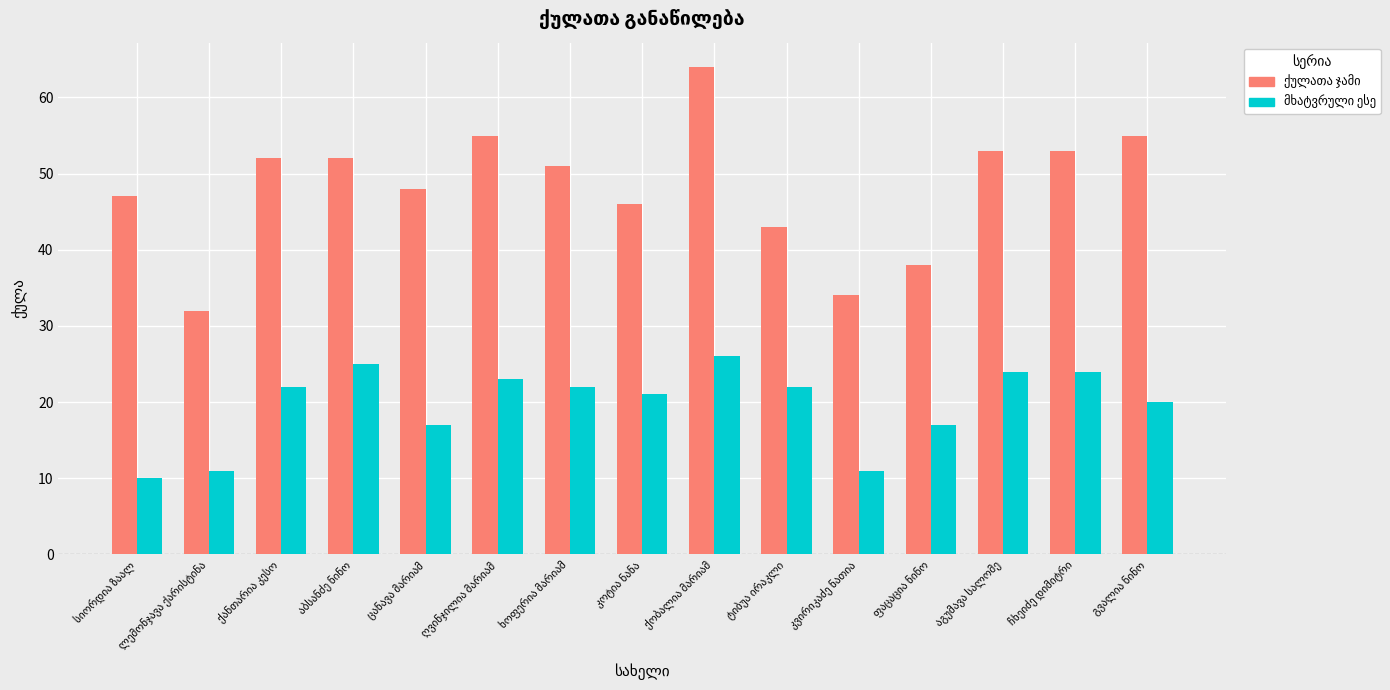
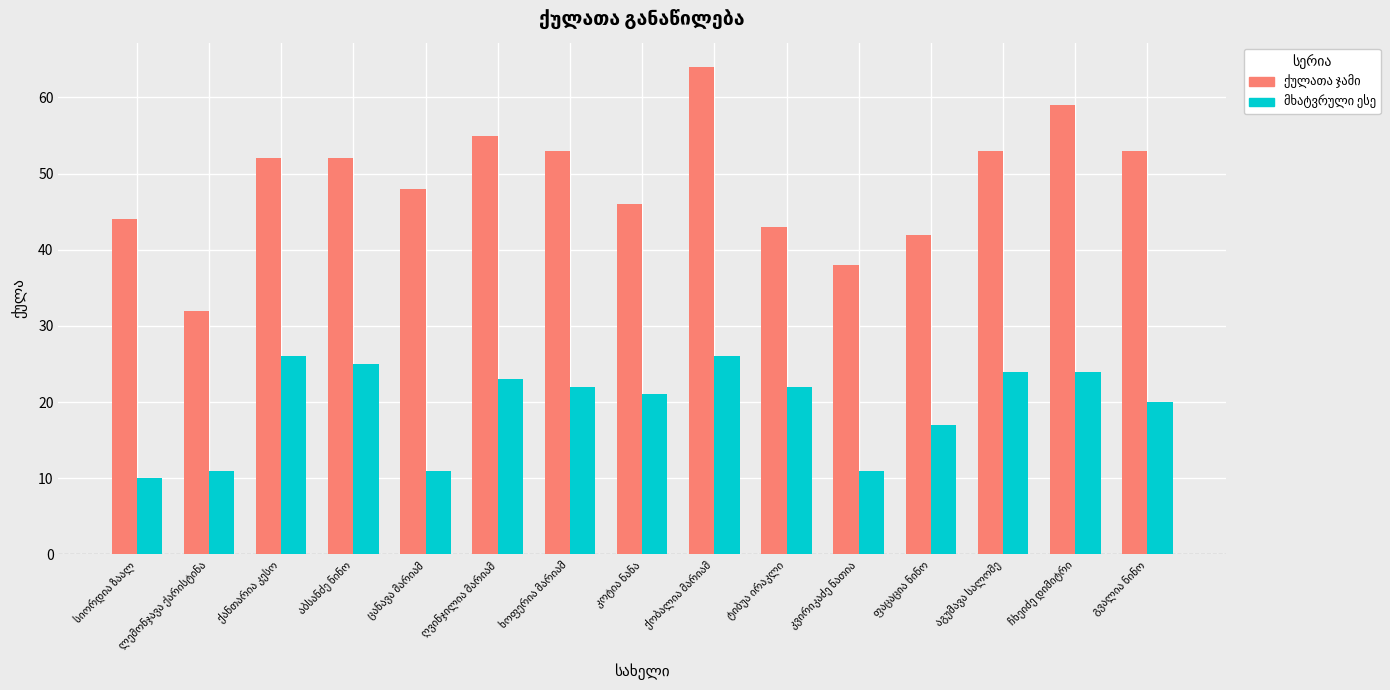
  {
    "ქულათა ჯამი": {
-     "სიორდია ზაალ": 47,
+     "სიორდია ზაალ": 44,
      "ლემონჯავა ქარისტინა": 32,
      "ქანთარია კესო": 52,
      "აბსანძე ნინო": 52,
      "ცანავა მარიამ": 48,
      "ღვინჯილია მარიამ": 55,
-     "ხოფერია მარიამ": 51,
+     "ხოფერია მარიამ": 53,
      "კოტია ნანა": 46,
      "ქობალია მარიამ": 64,
      "ტიბუა ირაკლი": 43,
-     "კვირიკაძე ნათია": 34,
-     "ფაცაცია ნინო": 38,
+     "კვირიკაძე ნათია": 38,
+     "ფაცაცია ნინო": 42,
      "აგუმავა სალომე": 53,
-     "ჩხეიძე დიმიტრი": 53,
-     "გვალია ნინო": 55
+     "ჩხეიძე დიმიტრი": 59,
+     "გვალია ნინო": 53
    },
    "მხატვრული ესე": {
      "სიორდია ზაალ": 10,
      "ლემონჯავა ქარისტინა": 11,
-     "ქანთარია კესო": 22,
+     "ქანთარია კესო": 26,
      "აბსანძე ნინო": 25,
-     "ცანავა მარიამ": 17,
+     "ცანავა მარიამ": 11,
      "ღვინჯილია მარიამ": 23,
      "ხოფერია მარიამ": 22,
      "კოტია ნანა": 21,
      "ქობალია მარიამ": 26,
      "ტიბუა ირაკლი": 22,
      "კვირიკაძე ნათია": 11,
      "ფაცაცია ნინო": 17,
      "აგუმავა სალომე": 24,
      "ჩხეიძე დიმიტრი": 24,
      "გვალია ნინო": 20
    }
  }
